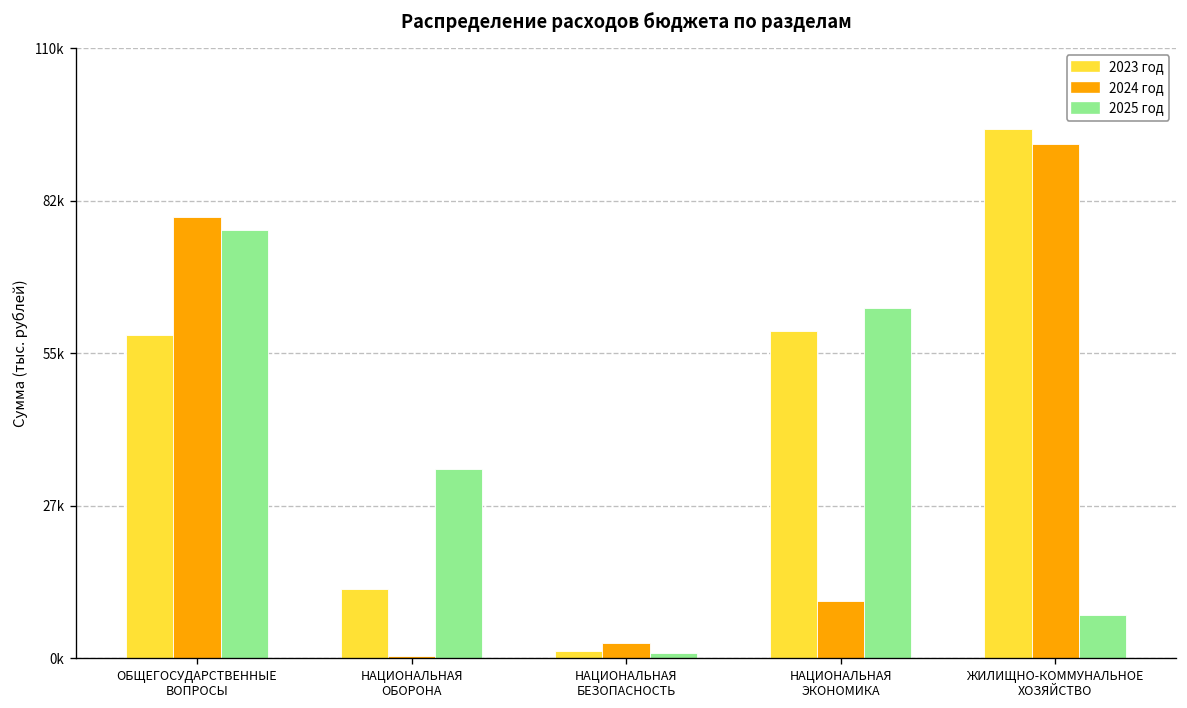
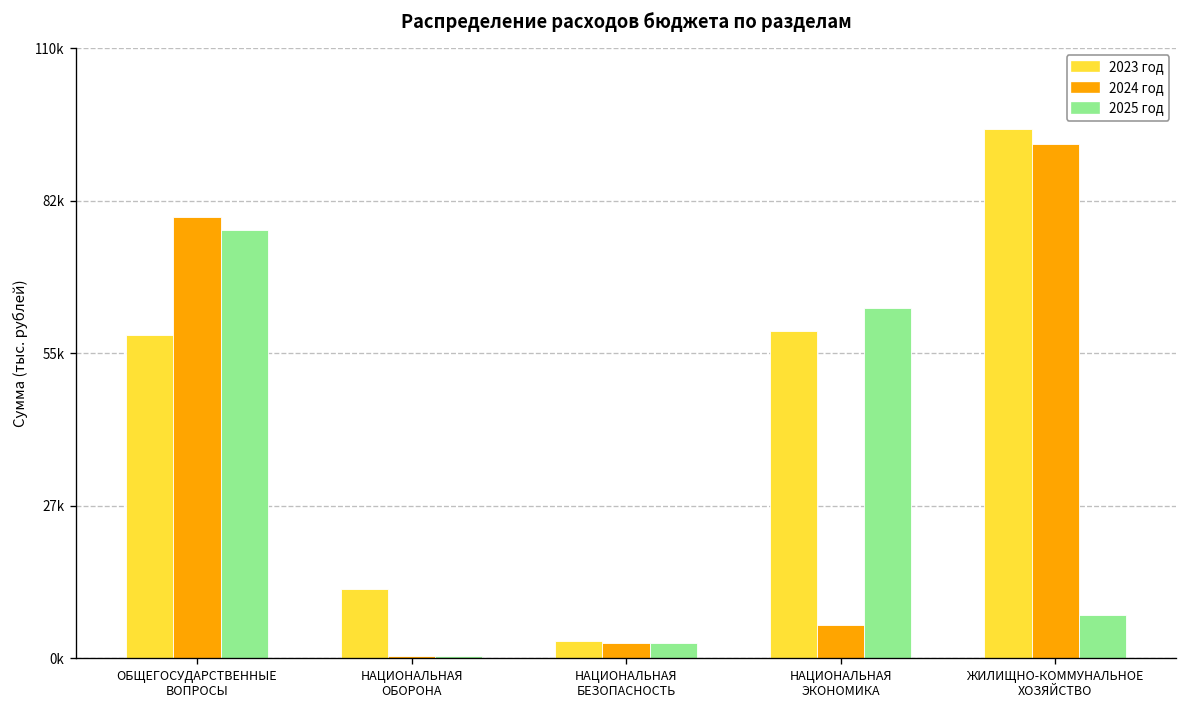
  {
    "2023 год": {
      "ОБЩЕГОСУДАРСТВЕННЫЕ ВОПРОСЫ": 58000,
      "НАЦИОНАЛЬНАЯ ОБОРОНА": 13000,
-     "НАЦИОНАЛЬНАЯ БЕЗОПАСНОСТЬ": 1000,
+     "НАЦИОНАЛЬНАЯ БЕЗОПАСНОСТЬ": 3000,
      "НАЦИОНАЛЬНАЯ ЭКОНОМИКА": 59000,
      "ЖИЛИЩНО-КОММУНАЛЬНОЕ ХОЗЯЙСТВО": 95000
    },
    "2024 год": {
      "ОБЩЕГОСУДАРСТВЕННЫЕ ВОПРОСЫ": 80000,
      "НАЦИОНАЛЬНАЯ БЕЗОПАСНОСТЬ": 3000,
-     "НАЦИОНАЛЬНАЯ ЭКОНОМИКА": 10000,
+     "НАЦИОНАЛЬНАЯ ЭКОНОМИКА": 6000,
      "ЖИЛИЩНО-КОММУНАЛЬНОЕ ХОЗЯЙСТВО": 93000
    },
    "2025 год": {
      "ОБЩЕГОСУДАРСТВЕННЫЕ ВОПРОСЫ": 77000,
-     "НАЦИОНАЛЬНАЯ ОБОРОНА": 34000,
-     "НАЦИОНАЛЬНАЯ БЕЗОПАСНОСТЬ": 1000,
+     "НАЦИОНАЛЬНАЯ ОБОРОНА": 0,
+     "НАЦИОНАЛЬНАЯ БЕЗОПАСНОСТЬ": 3000,
      "НАЦИОНАЛЬНАЯ ЭКОНОМИКА": 63000,
      "ЖИЛИЩНО-КОММУНАЛЬНОЕ ХОЗЯЙСТВО": 8000
    }
  }
